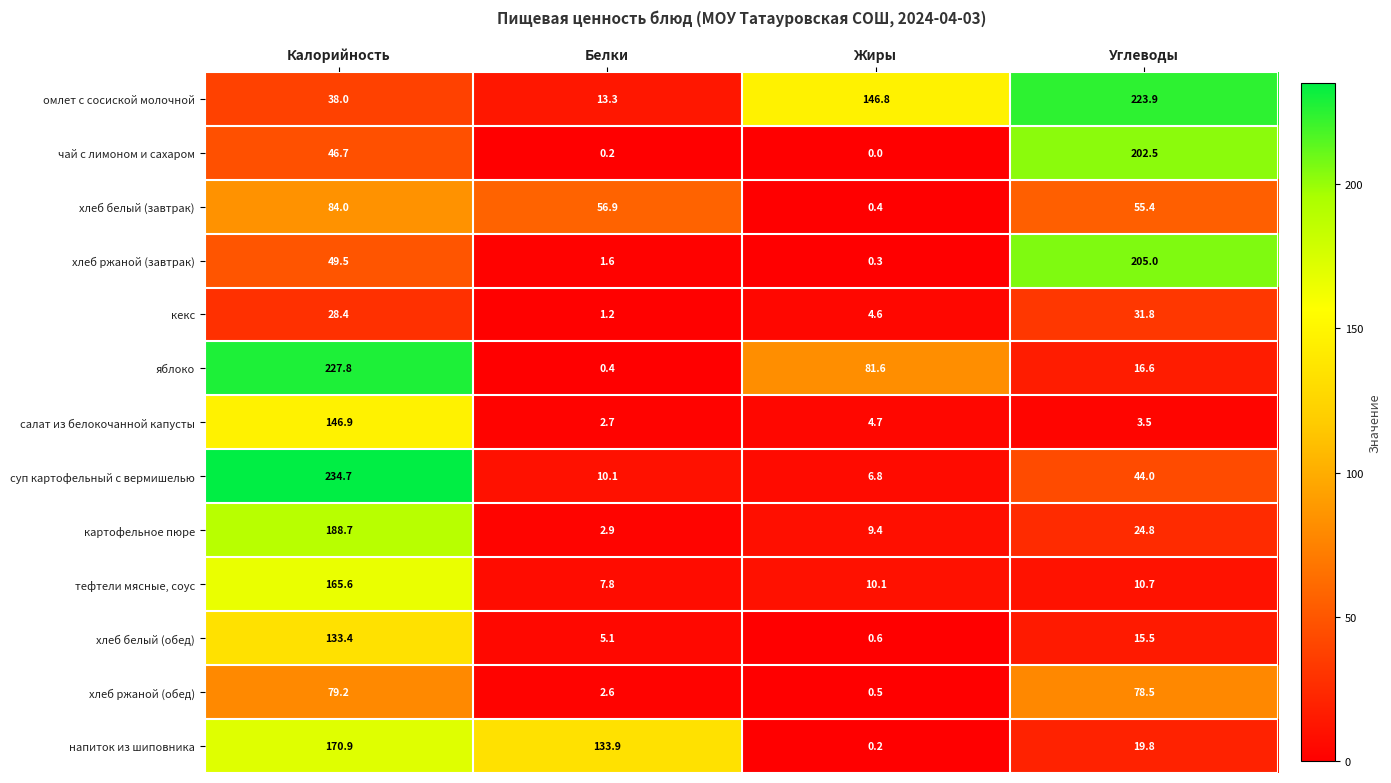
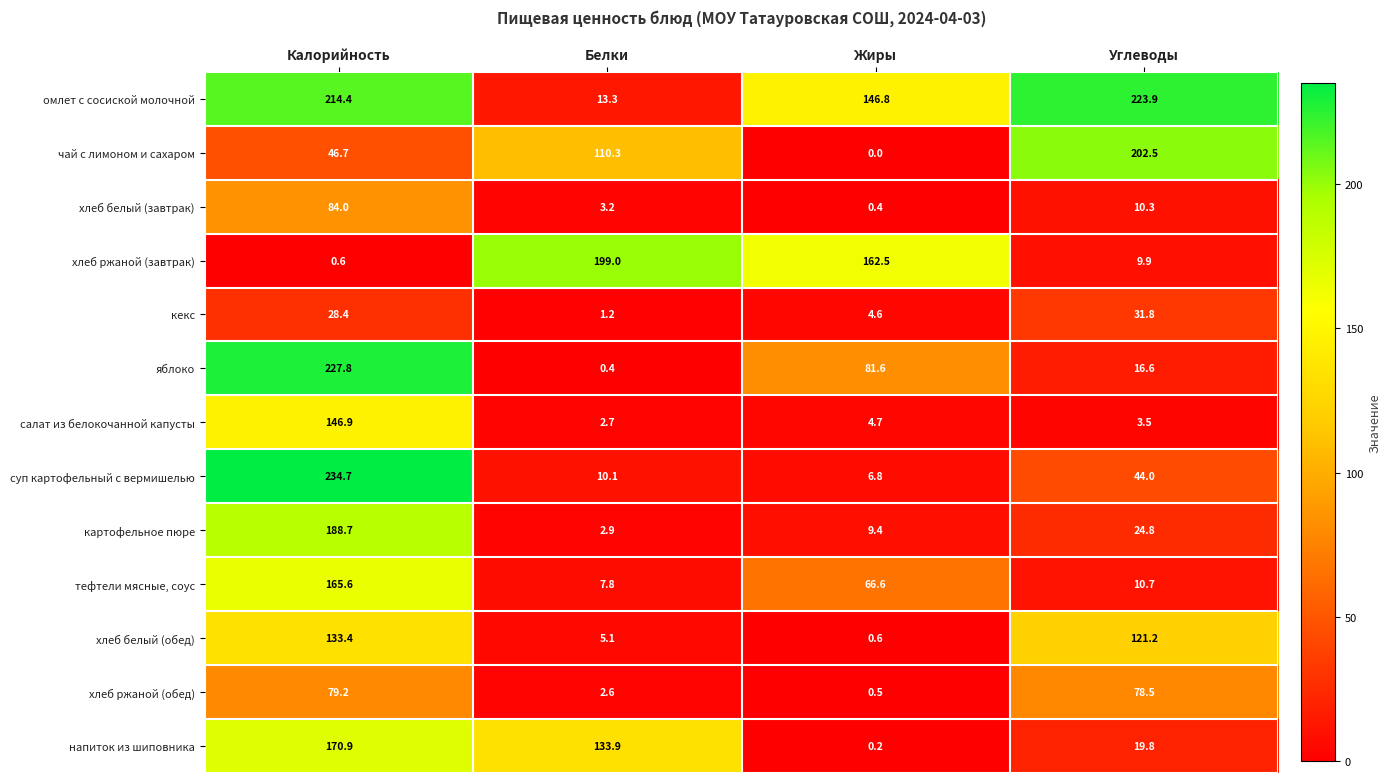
  {
    "омлет с сосиской молочной": {
-     "Калорийность": 38.0,
+     "Калорийность": 214.4,
      "Белки": 13.3,
      "Жиры": 146.8,
      "Углеводы": 223.9
    },
    "чай с лимоном и сахаром": {
      "Калорийность": 46.7,
-     "Белки": 0.2,
+     "Белки": 110.3,
      "Жиры": 0.0,
      "Углеводы": 202.5
    },
    "хлеб белый (завтрак)": {
      "Калорийность": 84.0,
-     "Белки": 56.9,
+     "Белки": 3.2,
      "Жиры": 0.4,
-     "Углеводы": 55.4
+     "Углеводы": 10.3
    },
    "хлеб ржаной (завтрак)": {
-     "Калорийность": 49.5,
-     "Белки": 1.6,
-     "Жиры": 0.3,
-     "Углеводы": 205.0
+     "Калорийность": 0.6,
+     "Белки": 199.0,
+     "Жиры": 162.5,
+     "Углеводы": 9.9
    },
    "кекс": {
      "Калорийность": 28.4,
      "Белки": 1.2,
      "Жиры": 4.6,
      "Углеводы": 31.8
    },
    "яблоко": {
      "Калорийность": 227.8,
      "Белки": 0.4,
      "Жиры": 81.6,
      "Углеводы": 16.6
    },
    "салат из белокочанной капусты": {
      "Калорийность": 146.9,
      "Белки": 2.7,
      "Жиры": 4.7,
      "Углеводы": 3.5
    },
    "суп картофельный с вермишелью": {
      "Калорийность": 234.7,
      "Белки": 10.1,
      "Жиры": 6.8,
      "Углеводы": 44.0
    },
    "картофельное пюре": {
      "Калорийность": 188.7,
      "Белки": 2.9,
      "Жиры": 9.4,
      "Углеводы": 24.8
    },
    "тефтели мясные, соус": {
      "Калорийность": 165.6,
      "Белки": 7.8,
-     "Жиры": 10.1,
+     "Жиры": 66.6,
      "Углеводы": 10.7
    },
    "хлеб белый (обед)": {
      "Калорийность": 133.4,
      "Белки": 5.1,
      "Жиры": 0.6,
-     "Углеводы": 15.5
+     "Углеводы": 121.2
    },
    "хлеб ржаной (обед)": {
      "Калорийность": 79.2,
      "Белки": 2.6,
      "Жиры": 0.5,
      "Углеводы": 78.5
    },
    "напиток из шиповника": {
      "Калорийность": 170.9,
      "Белки": 133.9,
      "Жиры": 0.2,
      "Углеводы": 19.8
    }
  }
